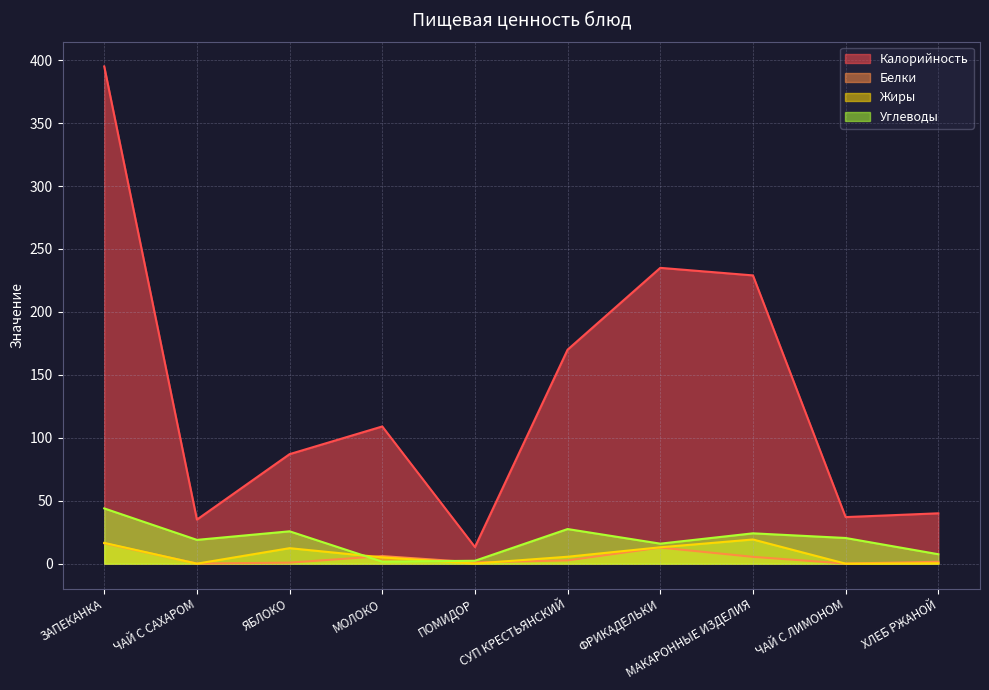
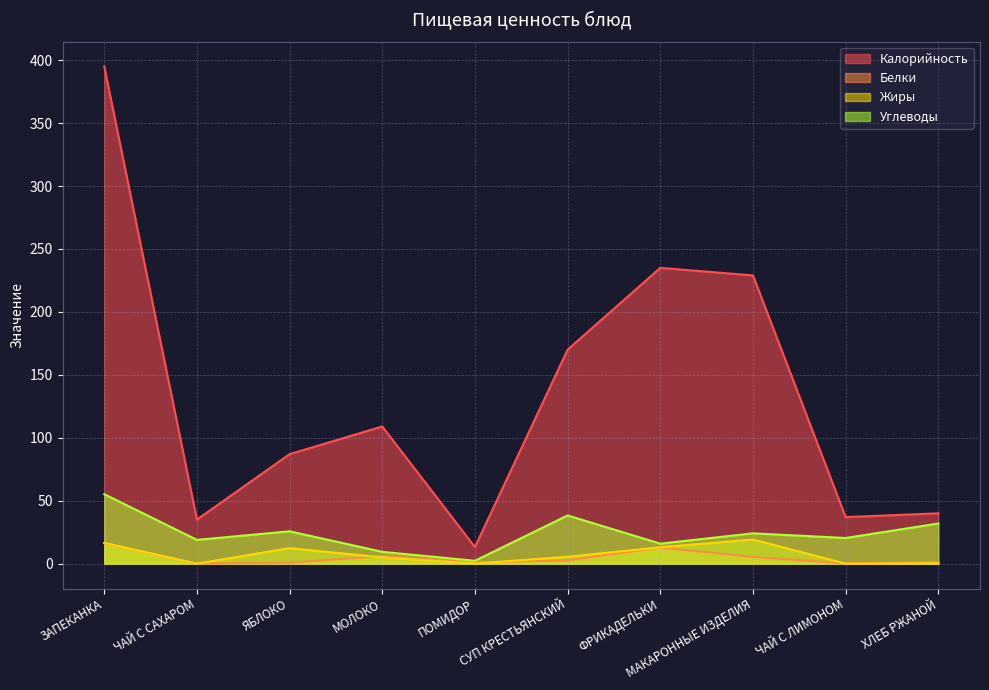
  {
    "Жиры": {
      "ЯБЛОКО": 12,
      "СУП КРЕСТЬЯНСКИЙ": 6,
      "МАКАРОННЫЕ ИЗДЕЛИЯ": 19
    },
    "Углеводы": {
-     "ЗАПЕКАНКА": 44,
+     "ЗАПЕКАНКА": 55,
      "ЧАЙ С САХАРОМ": 19,
      "ЯБЛОКО": 26,
-     "МОЛОКО": 2,
-     "СУП КРЕСТЬЯНСКИЙ": 28,
+     "МОЛОКО": 9,
+     "СУП КРЕСТЬЯНСКИЙ": 38,
      "ФРИКАДЕЛЬКИ": 16,
      "МАКАРОННЫЕ ИЗДЕЛИЯ": 24,
      "ЧАЙ С ЛИМОНОМ": 20,
-     "ХЛЕБ РЖАНОЙ": 8
+     "ХЛЕБ РЖАНОЙ": 32
    }
  }
